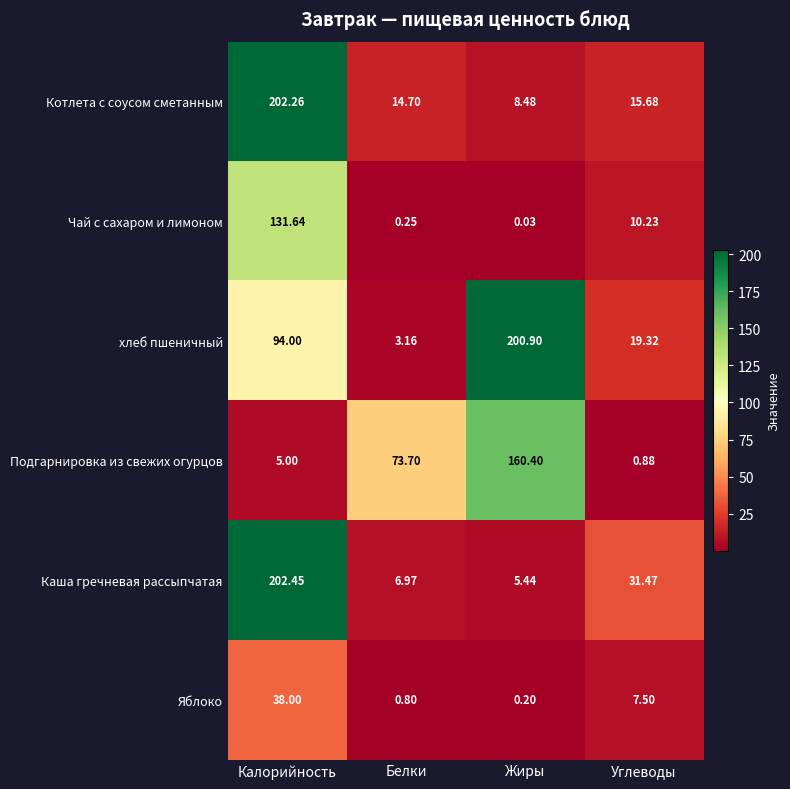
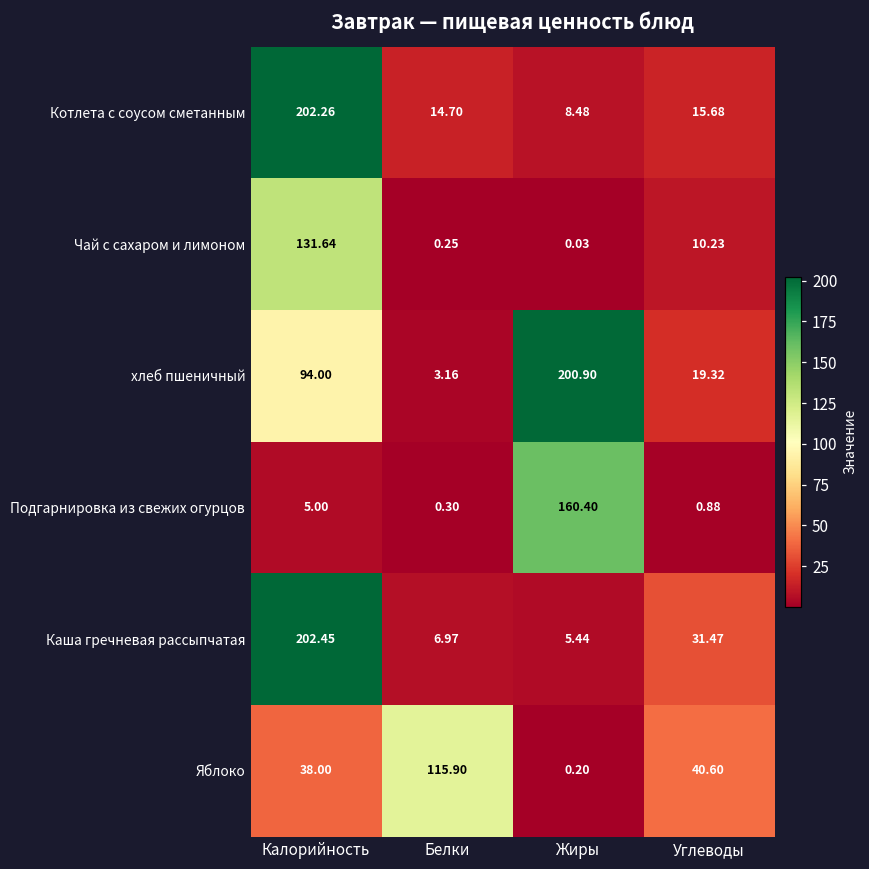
  {
    "Котлета с соусом сметанным": {
      "Калорийность": 202.26,
      "Белки": 14.70,
      "Жиры": 8.48,
      "Углеводы": 15.68
    },
    "Чай с сахаром и лимоном": {
      "Калорийность": 131.64,
      "Белки": 0.25,
      "Жиры": 0.03,
      "Углеводы": 10.23
    },
    "хлеб пшеничный": {
      "Калорийность": 94.00,
      "Белки": 3.16,
      "Жиры": 200.90,
      "Углеводы": 19.32
    },
    "Подгарнировка из свежих огурцов": {
      "Калорийность": 5.00,
-     "Белки": 73.70,
+     "Белки": 0.30,
      "Жиры": 160.40,
      "Углеводы": 0.88
    },
    "Каша гречневая рассыпчатая": {
      "Калорийность": 202.45,
      "Белки": 6.97,
      "Жиры": 5.44,
      "Углеводы": 31.47
    },
    "Яблоко": {
      "Калорийность": 38.00,
-     "Белки": 0.80,
+     "Белки": 115.90,
      "Жиры": 0.20,
-     "Углеводы": 7.50
+     "Углеводы": 40.60
    }
  }
